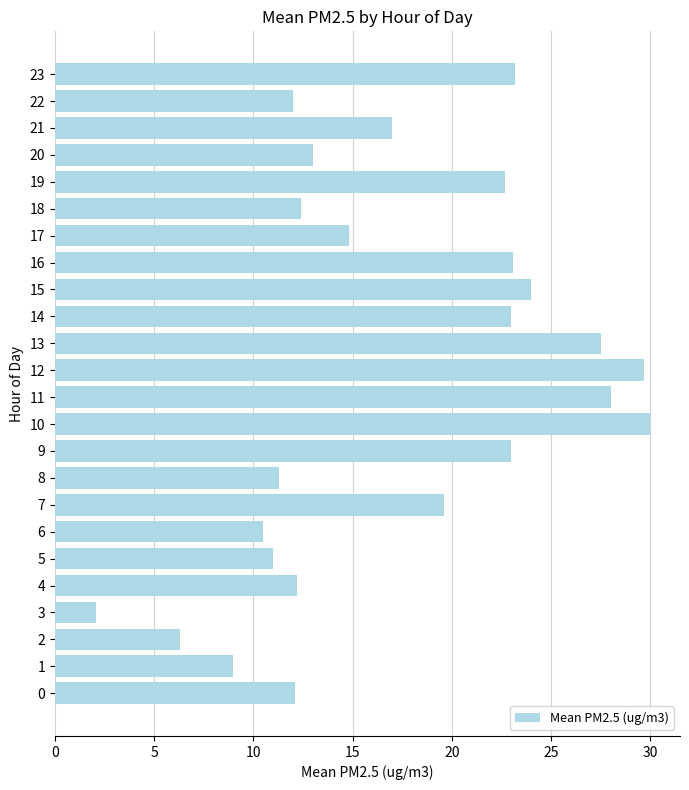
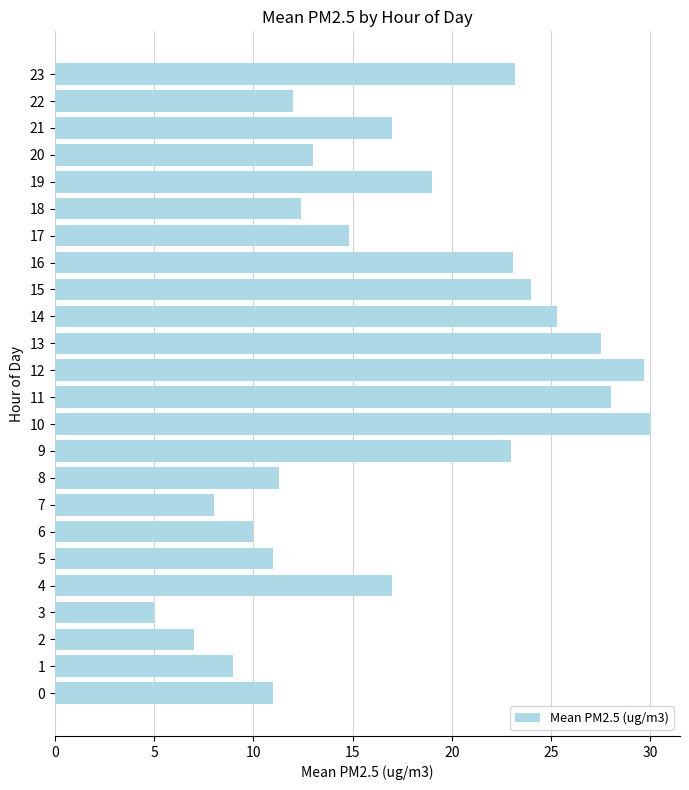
  {
    "23": 23.2,
    "22": 12.0,
    "21": 17.0,
    "20": 13.0,
-   "19": 22.7,
+   "19": 19.0,
    "18": 12.4,
    "17": 14.8,
    "16": 23.1,
    "15": 24.0,
-   "14": 23.0,
+   "14": 25.3,
    "13": 27.5,
    "12": 29.7,
    "11": 28.0,
    "10": 30.0,
    "9": 23.0,
    "8": 11.3,
-   "7": 19.6,
-   "6": 10.5,
+   "7": 8.0,
+   "6": 10.0,
    "5": 11.0,
-   "4": 12.2,
-   "3": 2.1,
-   "2": 6.3,
+   "4": 17.0,
+   "3": 5.0,
+   "2": 7.0,
    "1": 9.0,
-   "0": 12.1
+   "0": 11.0
  }
